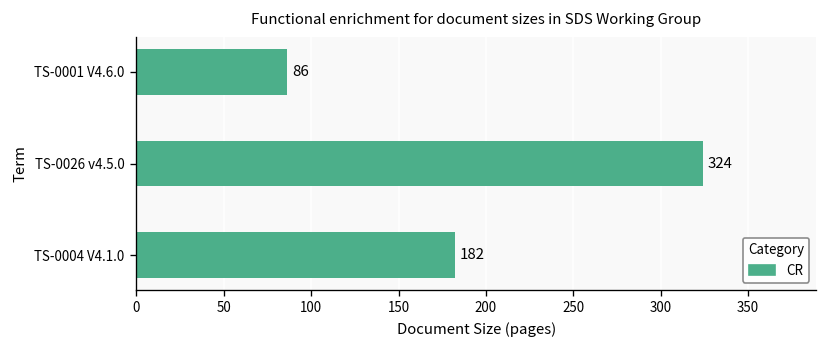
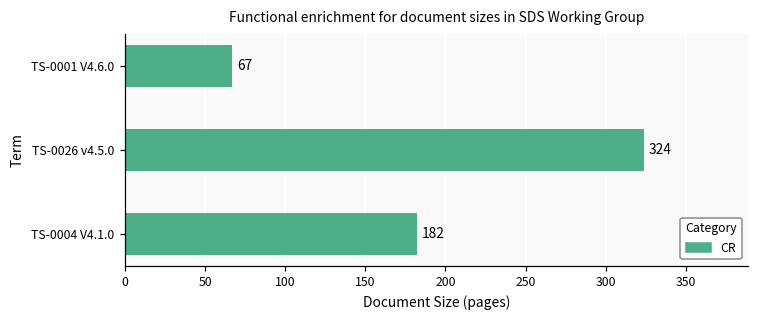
  {
-   "TS-0001 V4.6.0": 86,
+   "TS-0001 V4.6.0": 67,
    "TS-0026 v4.5.0": 324,
    "TS-0004 V4.1.0": 182
  }
